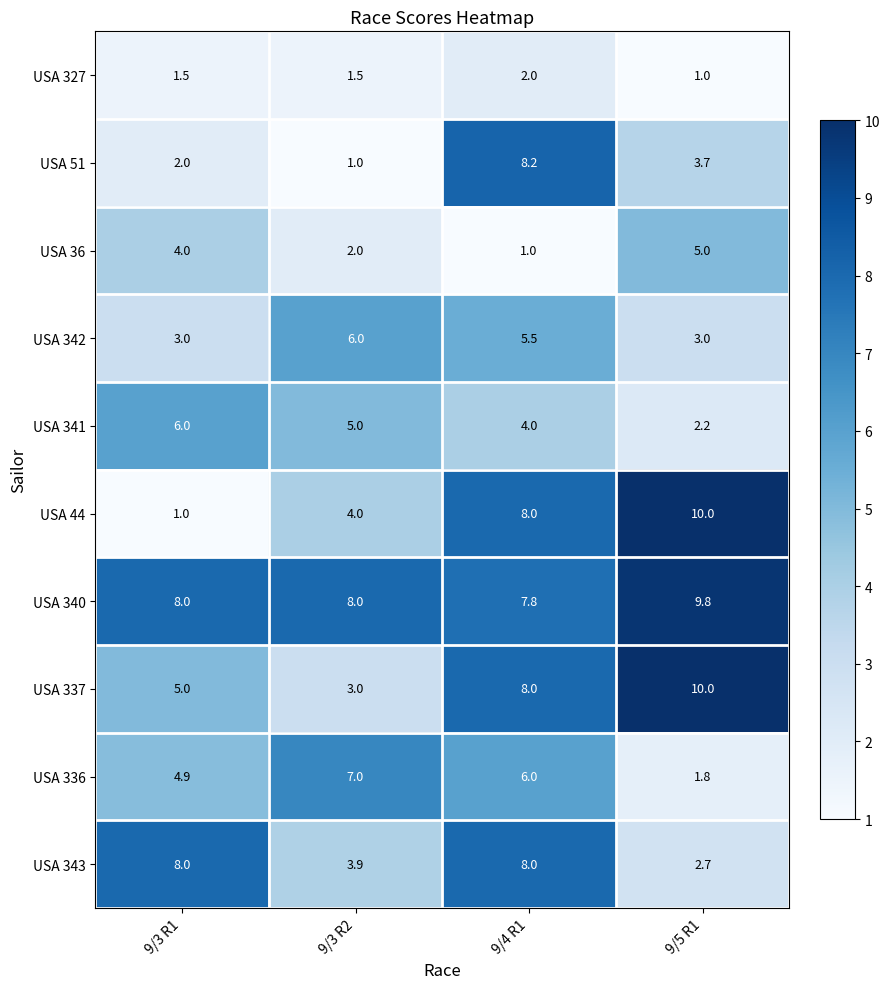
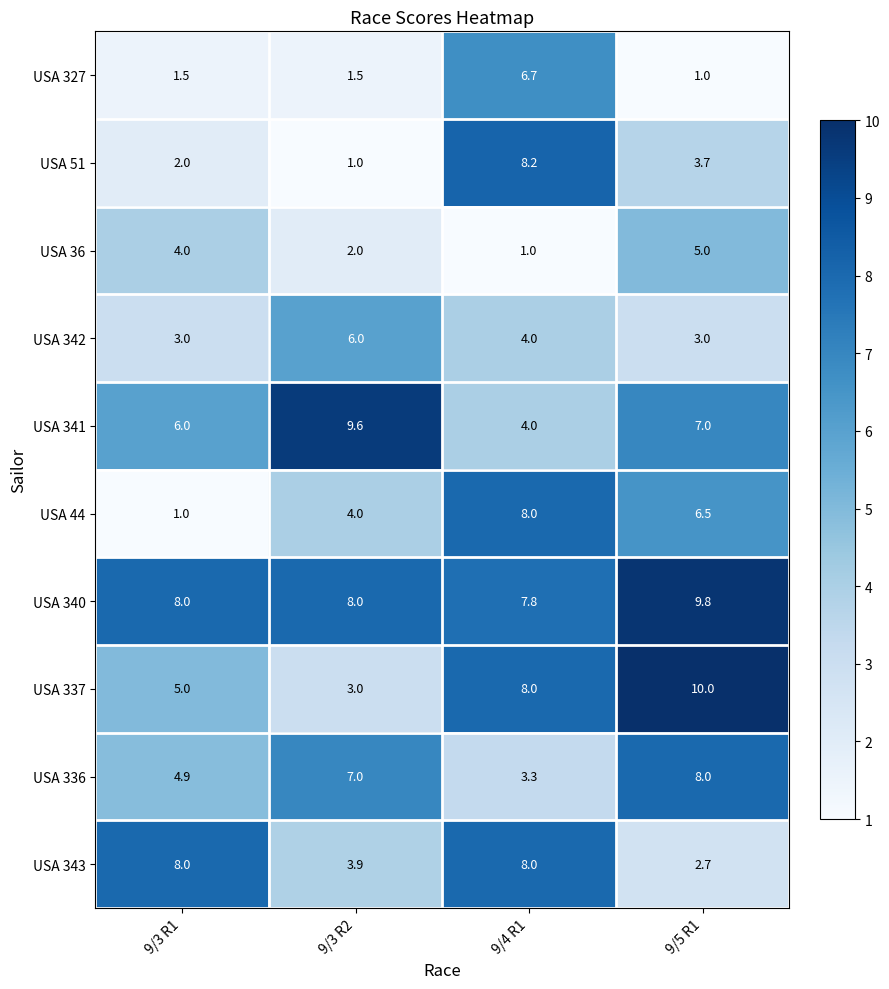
  {
    "USA 327": {
      "9/3 R1": 1.5,
      "9/3 R2": 1.5,
-     "9/4 R1": 2.0,
+     "9/4 R1": 6.7,
      "9/5 R1": 1.0
    },
    "USA 51": {
      "9/3 R1": 2.0,
      "9/3 R2": 1.0,
      "9/4 R1": 8.2,
      "9/5 R1": 3.7
    },
    "USA 36": {
      "9/3 R1": 4.0,
      "9/3 R2": 2.0,
      "9/4 R1": 1.0,
      "9/5 R1": 5.0
    },
    "USA 342": {
      "9/3 R1": 3.0,
      "9/3 R2": 6.0,
-     "9/4 R1": 5.5,
+     "9/4 R1": 4.0,
      "9/5 R1": 3.0
    },
    "USA 341": {
      "9/3 R1": 6.0,
-     "9/3 R2": 5.0,
+     "9/3 R2": 9.6,
      "9/4 R1": 4.0,
-     "9/5 R1": 2.2
+     "9/5 R1": 7.0
    },
    "USA 44": {
      "9/3 R1": 1.0,
      "9/3 R2": 4.0,
      "9/4 R1": 8.0,
-     "9/5 R1": 10.0
+     "9/5 R1": 6.5
    },
    "USA 340": {
      "9/3 R1": 8.0,
      "9/3 R2": 8.0,
      "9/4 R1": 7.8,
      "9/5 R1": 9.8
    },
    "USA 337": {
      "9/3 R1": 5.0,
      "9/3 R2": 3.0,
      "9/4 R1": 8.0,
      "9/5 R1": 10.0
    },
    "USA 336": {
      "9/3 R1": 4.9,
      "9/3 R2": 7.0,
-     "9/4 R1": 6.0,
-     "9/5 R1": 1.8
+     "9/4 R1": 3.3,
+     "9/5 R1": 8.0
    },
    "USA 343": {
      "9/3 R1": 8.0,
      "9/3 R2": 3.9,
      "9/4 R1": 8.0,
      "9/5 R1": 2.7
    }
  }
